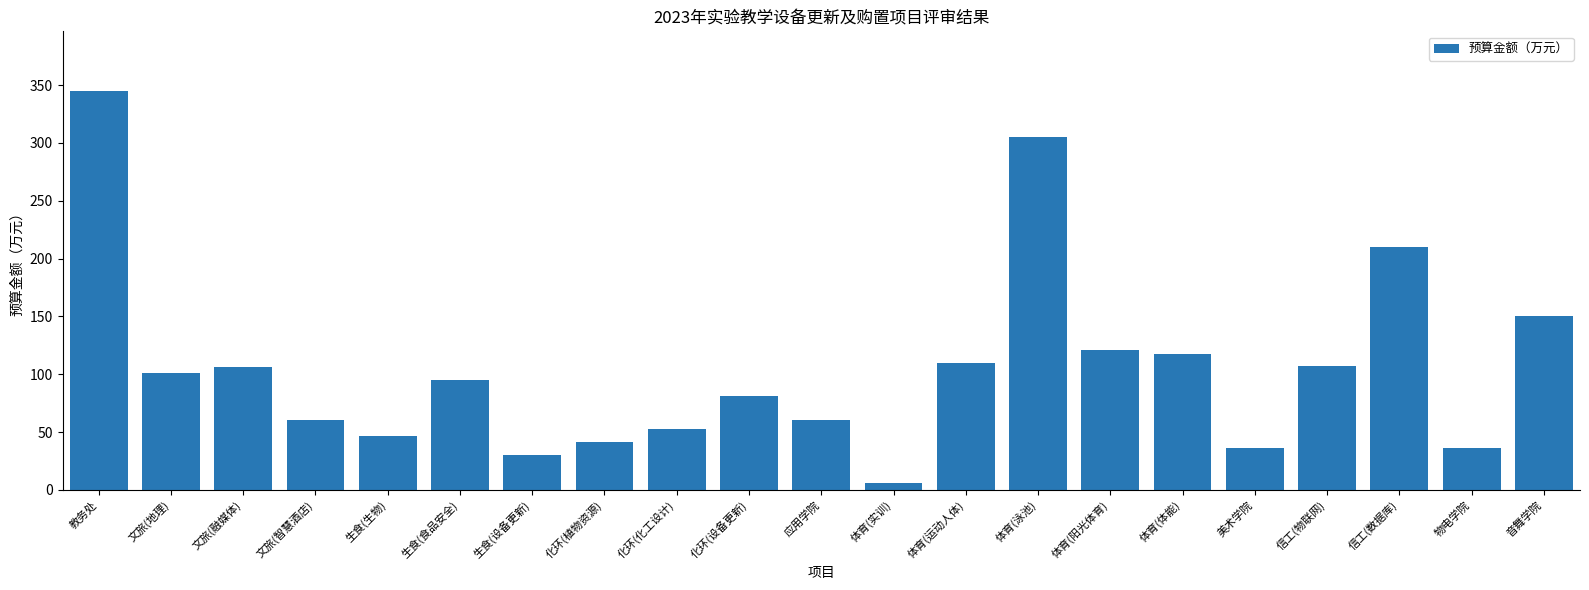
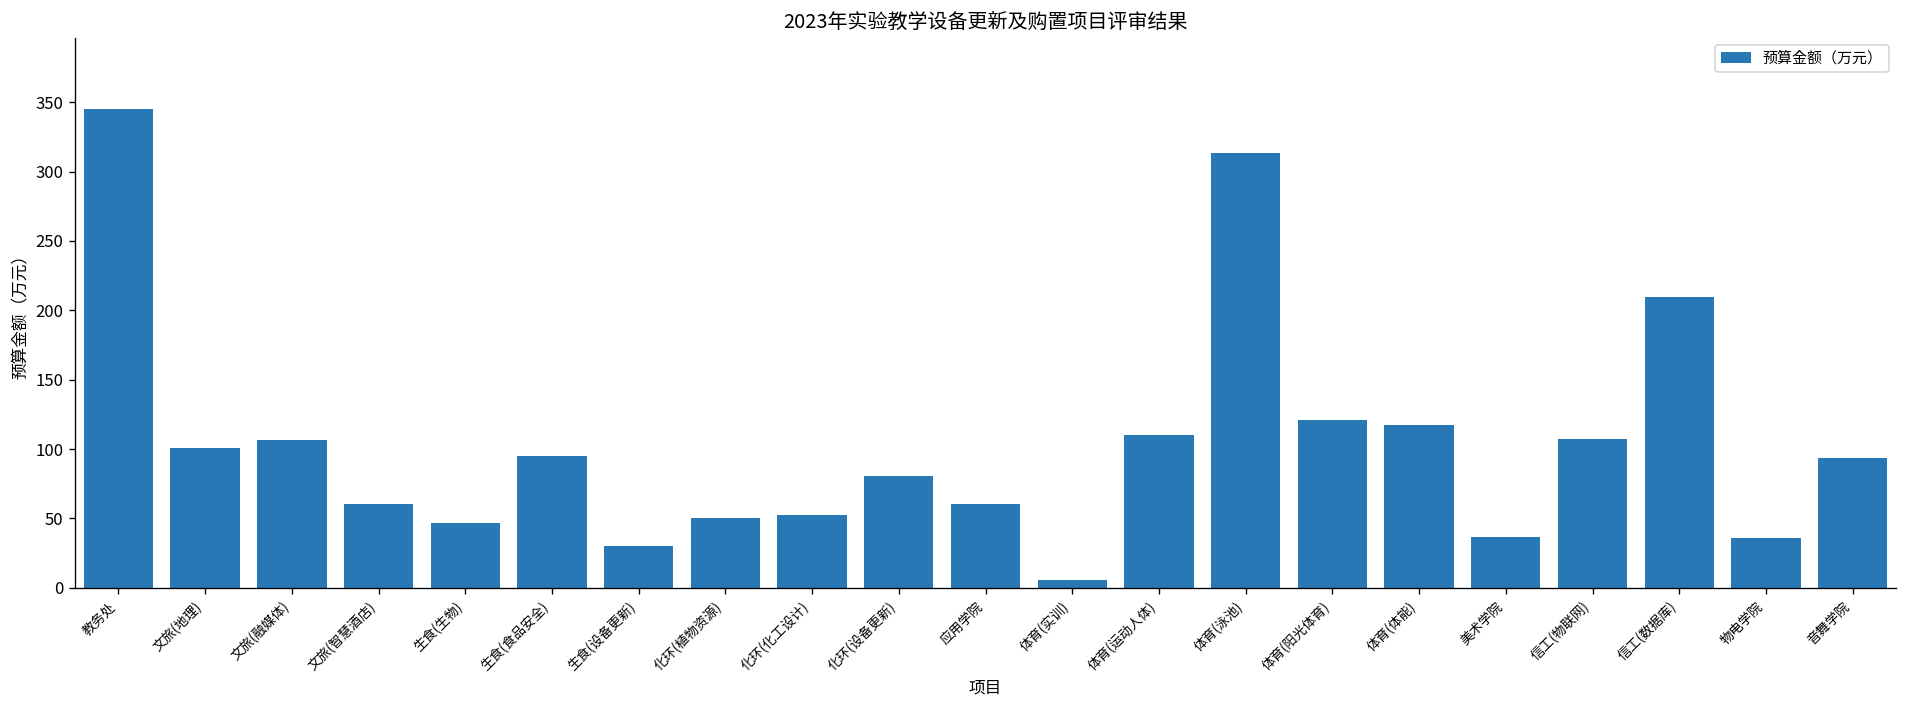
  {
    "教务处": 345,
    "文旅(地理)": 101,
    "文旅(融媒体)": 107,
    "文旅(智慧酒店)": 61,
    "生食(生物)": 46,
    "生食(食品安全)": 95,
    "生食(设备更新)": 30,
-   "化环(植物资源)": 42,
+   "化环(植物资源)": 50,
    "化环(化工设计)": 53,
    "化环(设备更新)": 81,
    "应用学院": 60,
    "体育(实训)": 6,
    "体育(运动人体)": 110,
-   "体育(泳池)": 306,
+   "体育(泳池)": 314,
    "体育(阳光体育)": 121,
    "体育(体能)": 117,
    "美术学院": 37,
    "信工(物联网)": 107,
    "信工(数据库)": 210,
    "物电学院": 36,
-   "音舞学院": 150
+   "音舞学院": 94
  }
